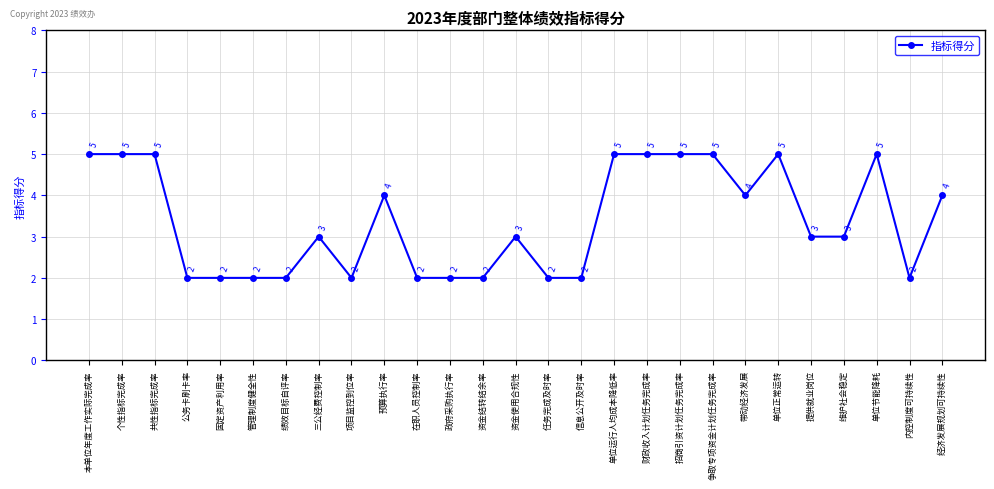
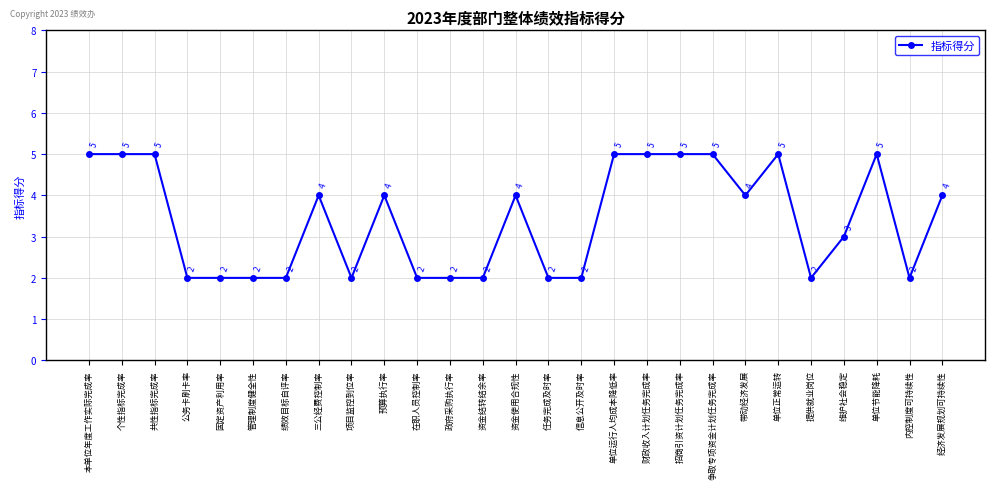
  {
    "本单位年度工作实际完成率": 5,
    "个性指标完成率": 5,
    "共性指标完成率": 5,
    "公务卡刷卡率": 2,
    "固定资产利用率": 2,
    "管理制度健全性": 2,
    "绩效目标自评率": 2,
-   "三公经费控制率": 3,
+   "三公经费控制率": 4,
    "项目监控到位率": 2,
    "预算执行率": 4,
    "在职人员控制率": 2,
    "政府采购执行率": 2,
    "资金结转结余率": 2,
-   "资金使用合规性": 3,
+   "资金使用合规性": 4,
    "任务完成及时率": 2,
    "信息公开及时率": 2,
    "单位运行人均成本降低率": 5,
    "财政收入计划任务完成率": 5,
    "招商引资计划任务完成率": 5,
    "争取专项资金计划任务完成率": 5,
    "带动经济发展": 4,
    "单位正常运转": 5,
-   "提供就业岗位": 3,
+   "提供就业岗位": 2,
    "维护社会稳定": 3,
    "单位节能降耗": 5,
    "内控制度可持续性": 2,
    "经济发展规划可持续性": 4
  }
